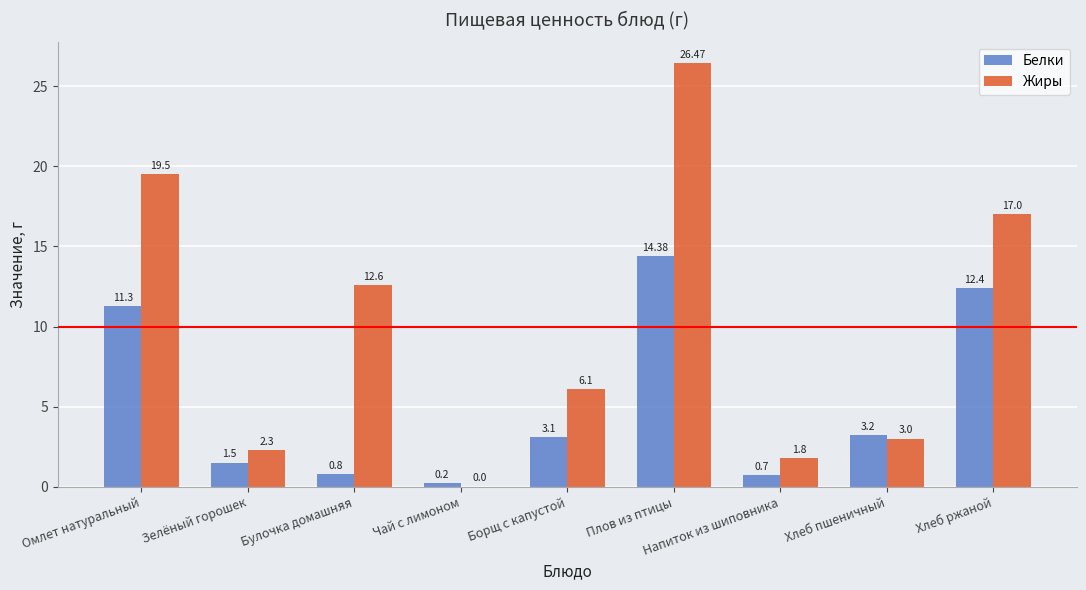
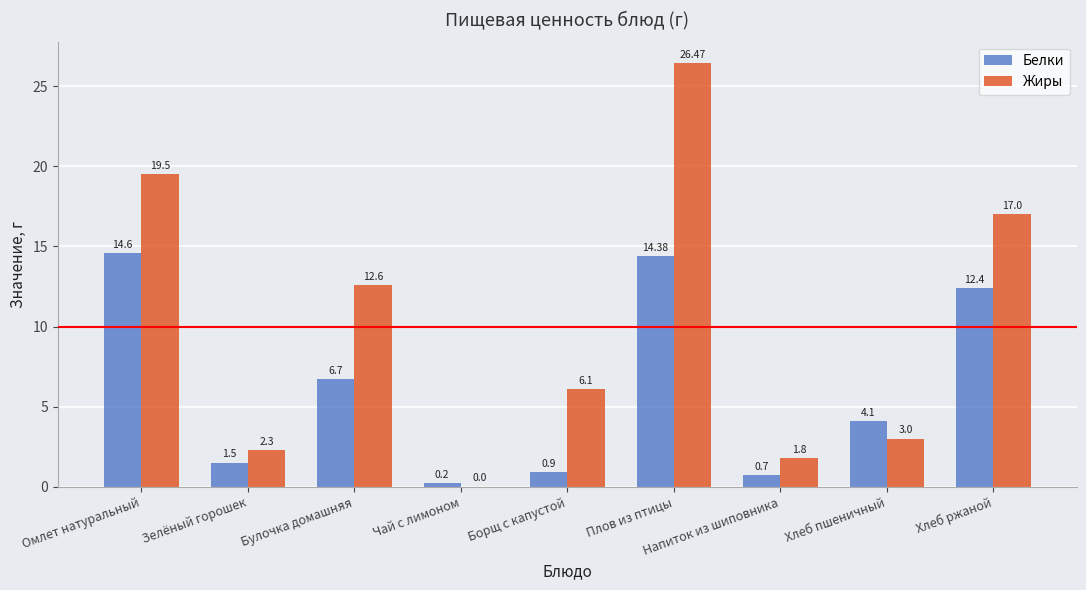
  {
    "Белки": {
-     "Омлет натуральный": 11.3,
+     "Омлет натуральный": 14.6,
      "Зелёный горошек": 1.5,
-     "Булочка домашняя": 0.8,
+     "Булочка домашняя": 6.7,
      "Чай с лимоном": 0.2,
-     "Борщ с капустой": 3.1,
+     "Борщ с капустой": 0.9,
      "Плов из птицы": 14.38,
      "Напиток из шиповника": 0.7,
-     "Хлеб пшеничный": 3.2,
+     "Хлеб пшеничный": 4.1,
      "Хлеб ржаной": 12.4
    },
    "Жиры": {
      "Омлет натуральный": 19.5,
      "Зелёный горошек": 2.3,
      "Булочка домашняя": 12.6,
      "Чай с лимоном": 0.0,
      "Борщ с капустой": 6.1,
      "Плов из птицы": 26.47,
      "Напиток из шиповника": 1.8,
      "Хлеб пшеничный": 3.0,
      "Хлеб ржаной": 17.0
    }
  }
